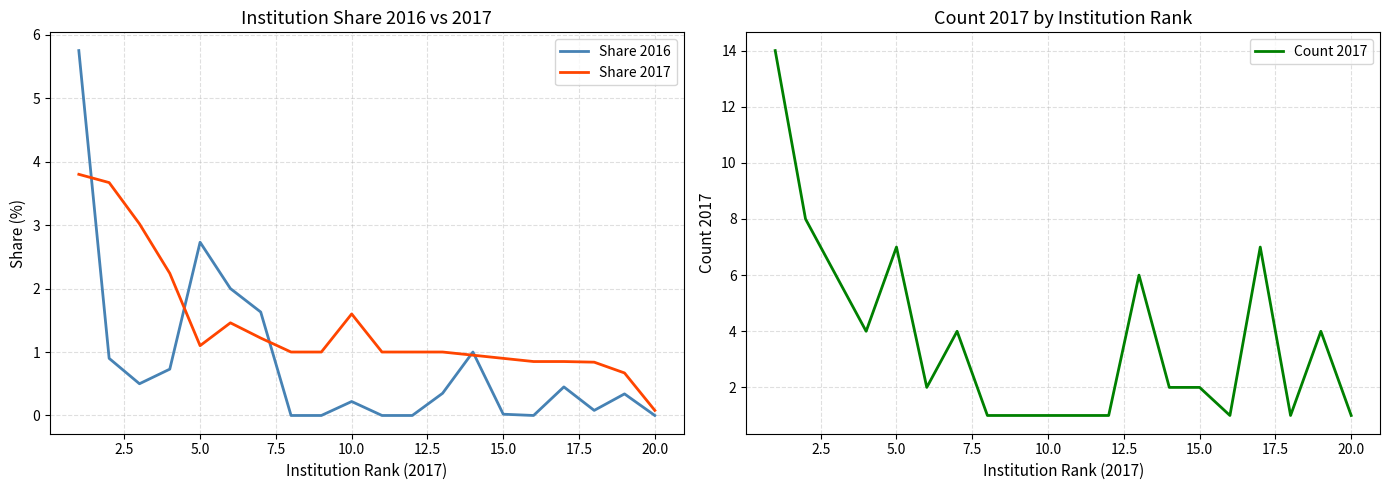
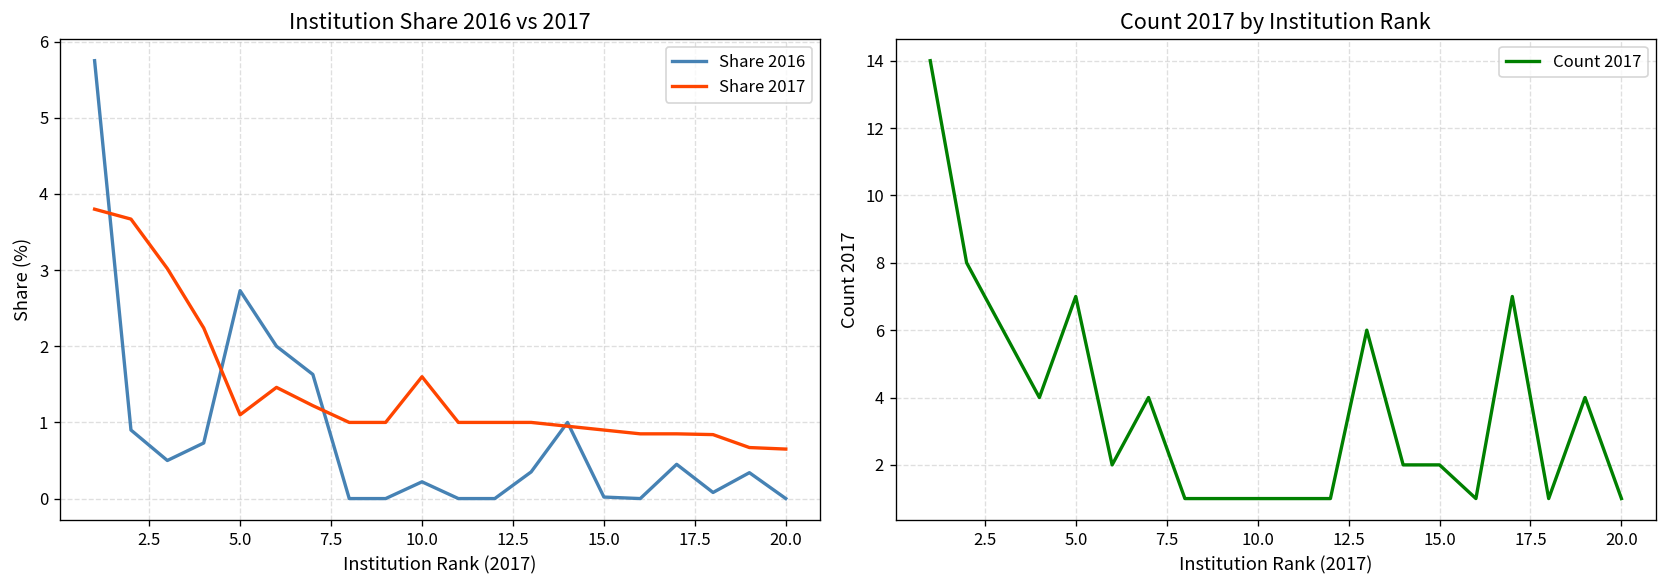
  {
    "Institution Share 2016 vs 2017": {
      "Share 2016": {
        "5.0": 2.7,
        "10.0": 0.2,
        "15.0": 0.0,
        "20.0": 0.0
      },
      "Share 2017": {
        "5.0": 1.1,
        "10.0": 1.6,
        "15.0": 0.9,
-       "20.0": 0.1
+       "20.0": 0.7
      }
    },
    "Count 2017 by Institution Rank": {
      "5.0": 7.0,
      "10.0": 1.0,
      "15.0": 2.0,
      "20.0": 1.0
    }
  }
